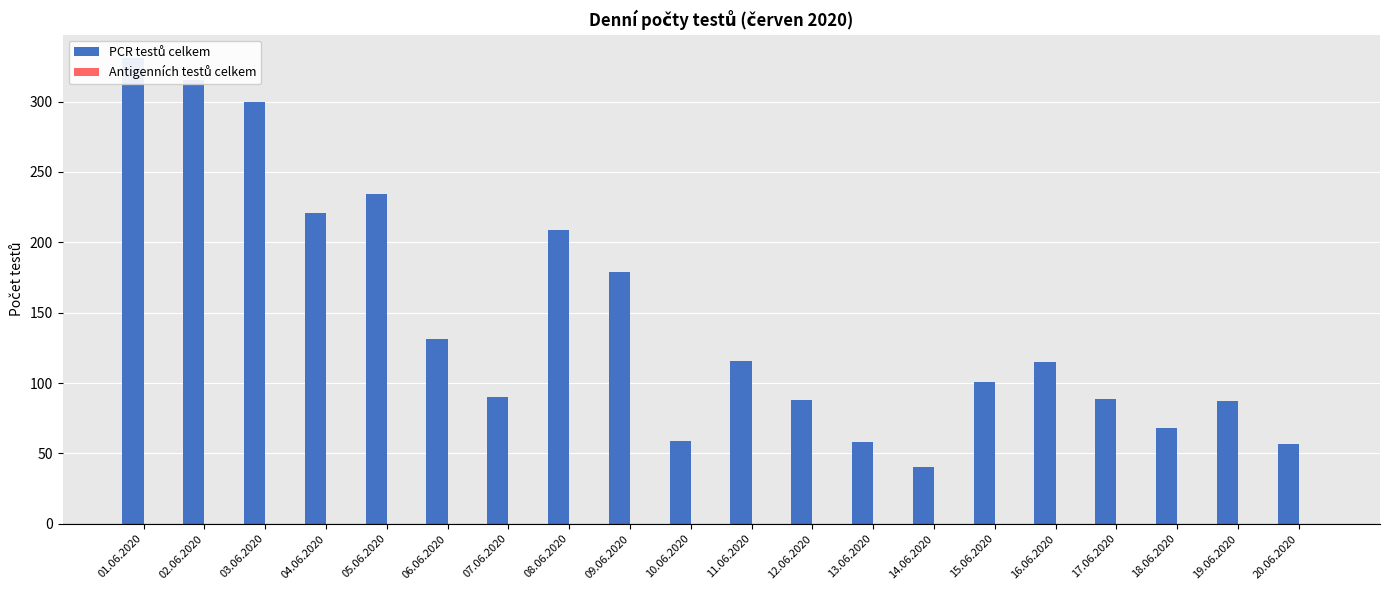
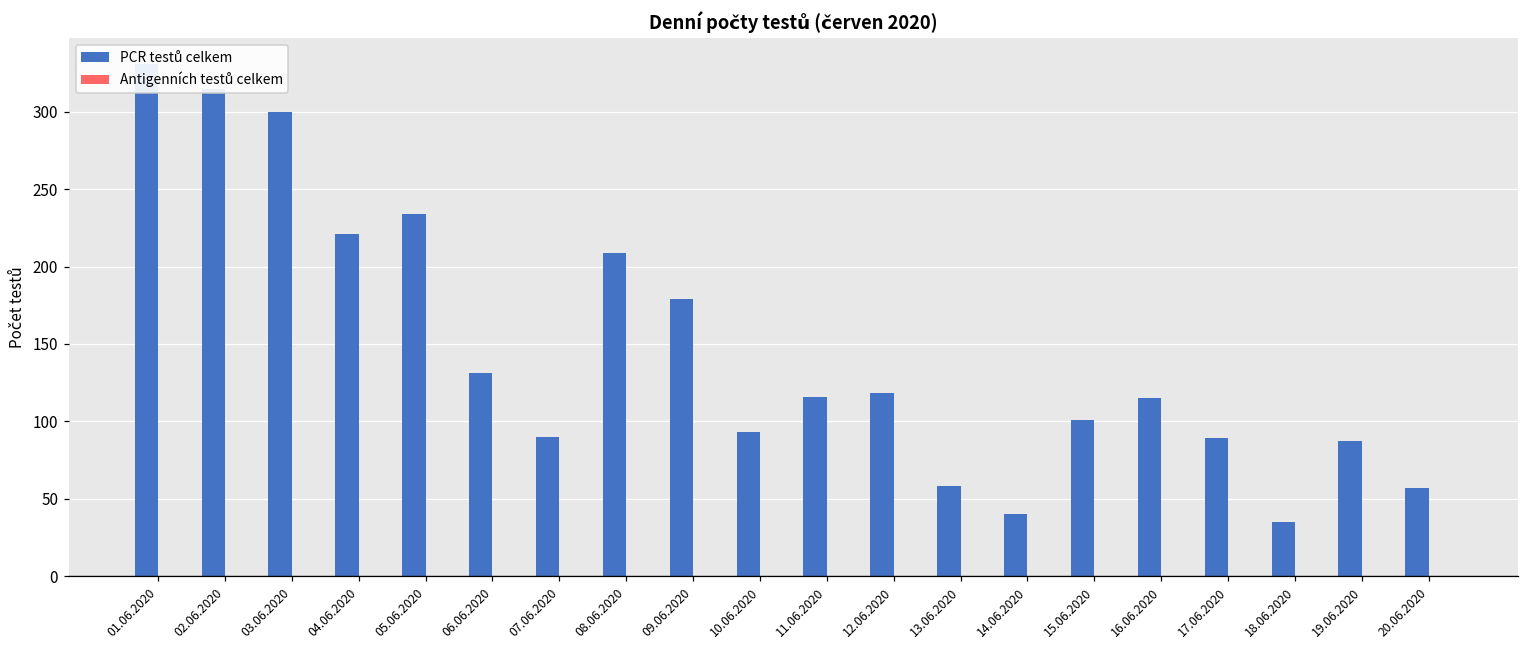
  {
    "PCR testů celkem": {
      "03.06.2020": 300,
      "04.06.2020": 221,
      "05.06.2020": 234,
      "06.06.2020": 131,
      "07.06.2020": 90,
      "08.06.2020": 209,
      "09.06.2020": 179,
-     "10.06.2020": 59,
+     "10.06.2020": 93,
      "11.06.2020": 116,
-     "12.06.2020": 88,
+     "12.06.2020": 118,
      "13.06.2020": 58,
      "14.06.2020": 40,
      "15.06.2020": 101,
      "16.06.2020": 115,
      "17.06.2020": 89,
-     "18.06.2020": 68,
+     "18.06.2020": 35,
      "19.06.2020": 87,
      "20.06.2020": 57
    },
    "Antigenních testů celkem": {
      "01.06.2020": 0,
      "02.06.2020": 0,
      "03.06.2020": 0,
      "04.06.2020": 0,
      "05.06.2020": 0,
      "06.06.2020": 0,
      "07.06.2020": 0,
      "08.06.2020": 0,
      "09.06.2020": 0,
      "10.06.2020": 0,
      "11.06.2020": 0,
      "12.06.2020": 0,
      "13.06.2020": 0,
      "14.06.2020": 0,
      "15.06.2020": 0,
      "16.06.2020": 0,
      "17.06.2020": 0,
      "18.06.2020": 0,
      "19.06.2020": 0,
      "20.06.2020": 0
    }
  }
